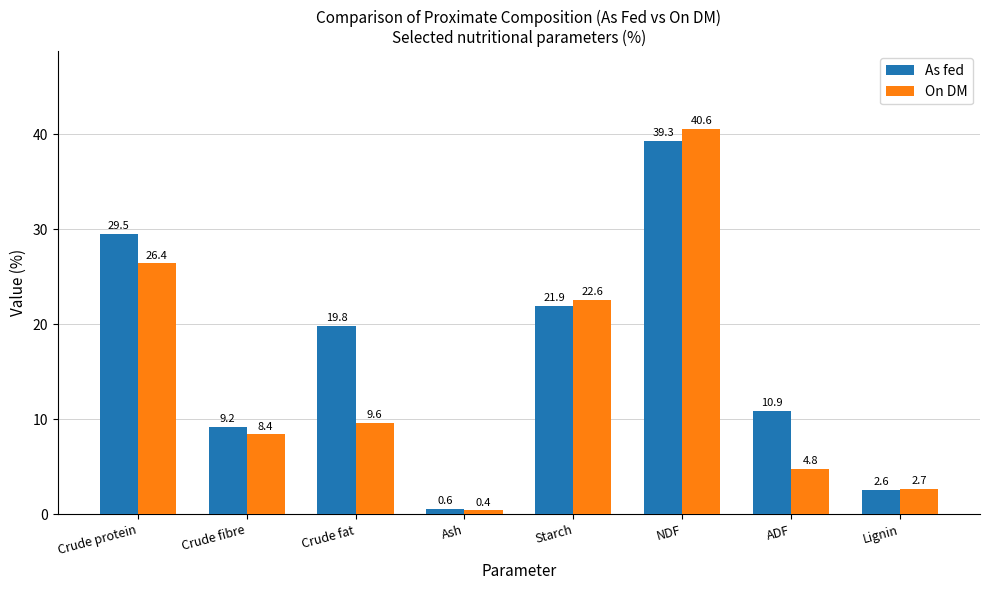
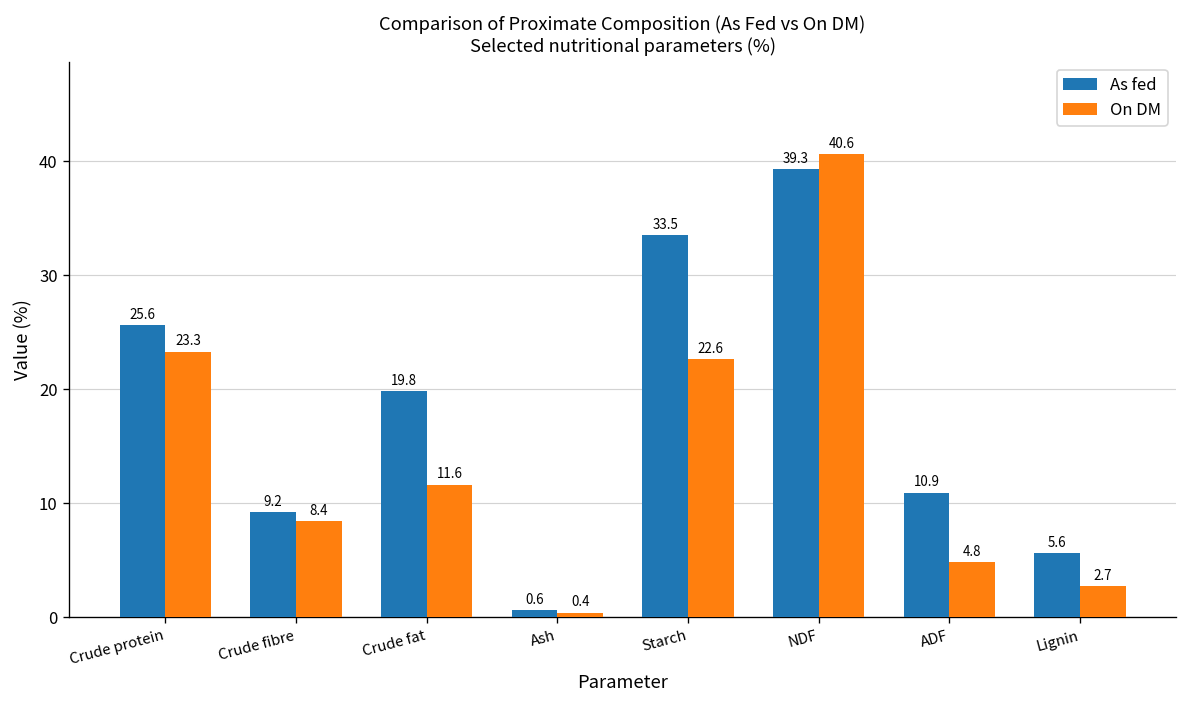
  {
    "As fed": {
-     "Crude protein": 29.5,
+     "Crude protein": 25.6,
      "Crude fibre": 9.2,
      "Crude fat": 19.8,
      "Ash": 0.6,
-     "Starch": 21.9,
+     "Starch": 33.5,
      "NDF": 39.3,
      "ADF": 10.9,
-     "Lignin": 2.6
+     "Lignin": 5.6
    },
    "On DM": {
-     "Crude protein": 26.4,
+     "Crude protein": 23.3,
      "Crude fibre": 8.4,
-     "Crude fat": 9.6,
+     "Crude fat": 11.6,
      "Ash": 0.4,
      "Starch": 22.6,
      "NDF": 40.6,
      "ADF": 4.8,
      "Lignin": 2.7
    }
  }
